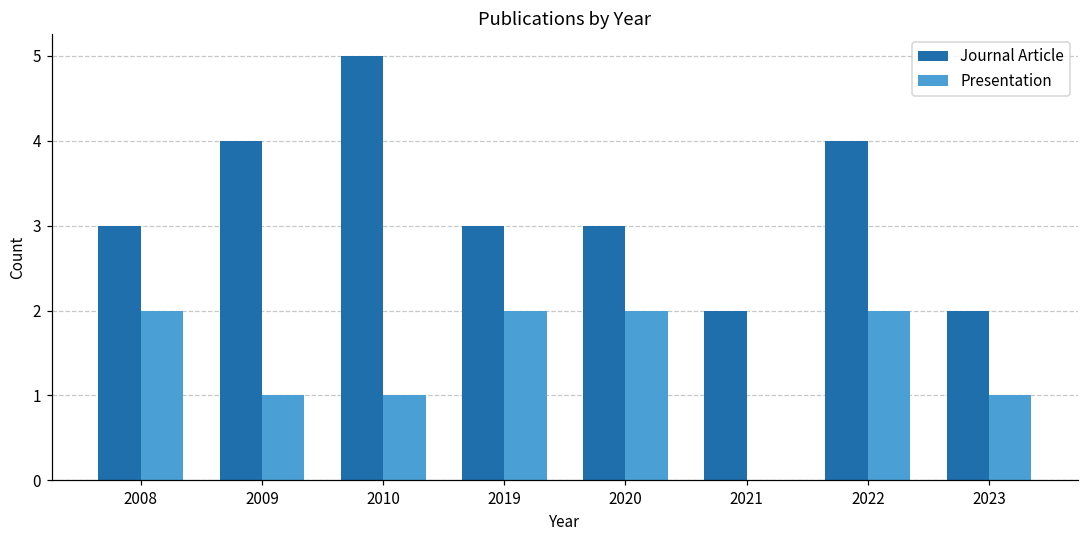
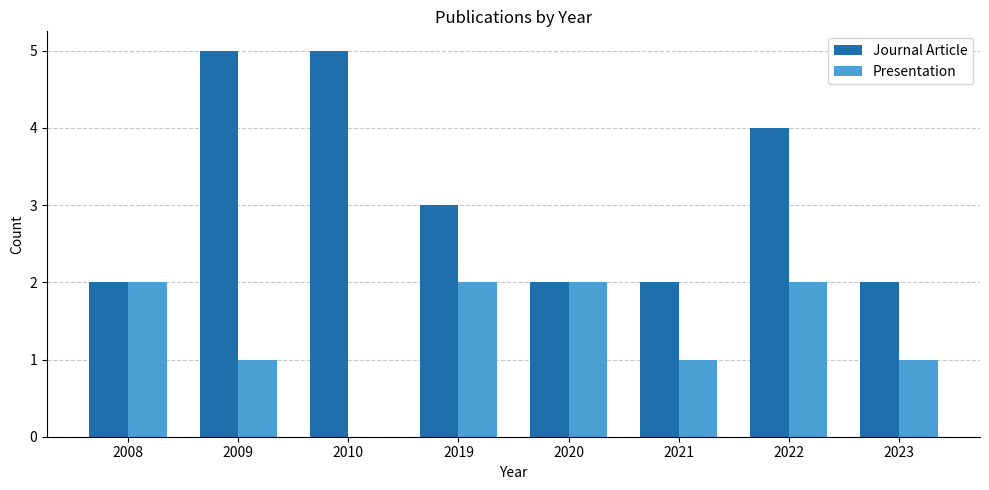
  {
    "Journal Article": {
-     "2008": 3,
-     "2009": 4,
+     "2008": 2,
+     "2009": 5,
      "2010": 5,
      "2019": 3,
-     "2020": 3,
+     "2020": 2,
      "2021": 2,
      "2022": 4,
      "2023": 2
    },
    "Presentation": {
      "2008": 2,
      "2009": 1,
-     "2010": 1,
+     "2010": 0,
      "2019": 2,
      "2020": 2,
-     "2021": 0,
+     "2021": 1,
      "2022": 2,
      "2023": 1
    }
  }
